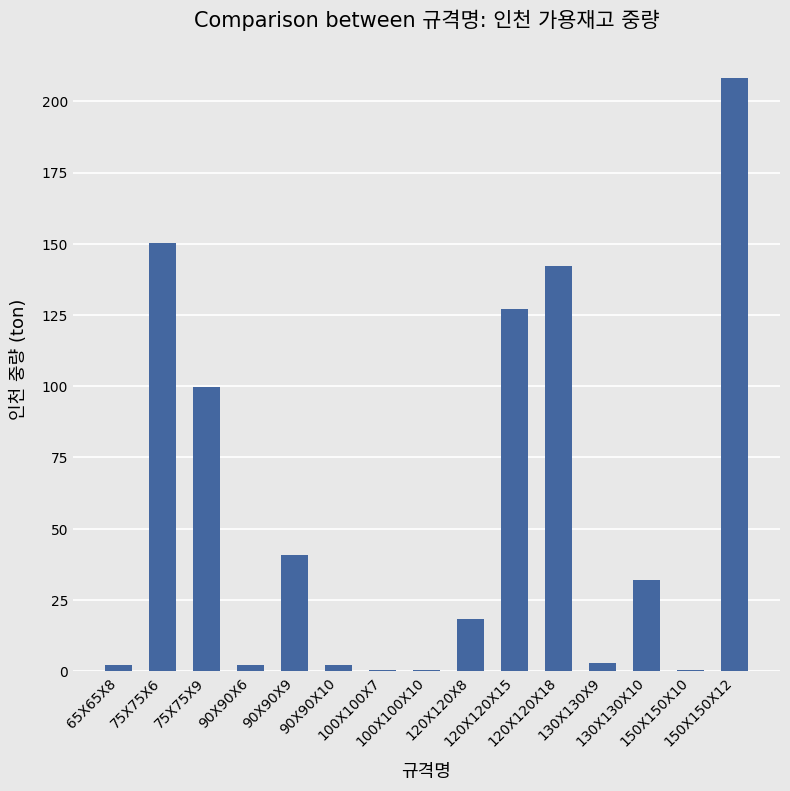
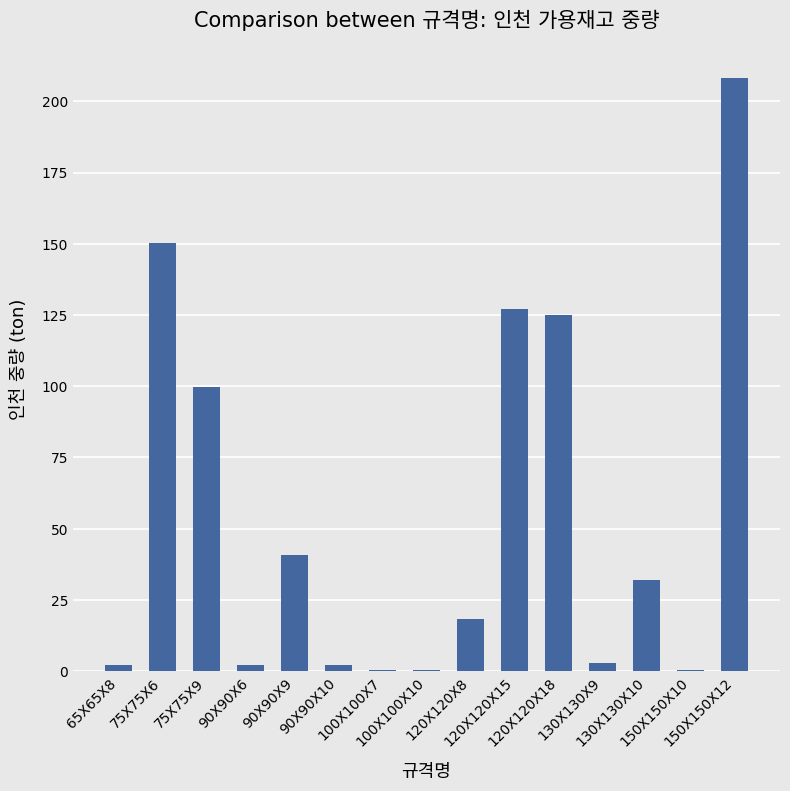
  {
    "65X65X8": 2,
    "75X75X6": 150,
    "75X75X9": 100,
    "90X90X6": 2,
    "90X90X9": 41,
    "90X90X10": 2,
    "120X120X8": 18,
    "120X120X15": 127,
-   "120X120X18": 142,
+   "120X120X18": 125,
    "130X130X9": 3,
    "130X130X10": 32,
    "150X150X12": 208
  }
